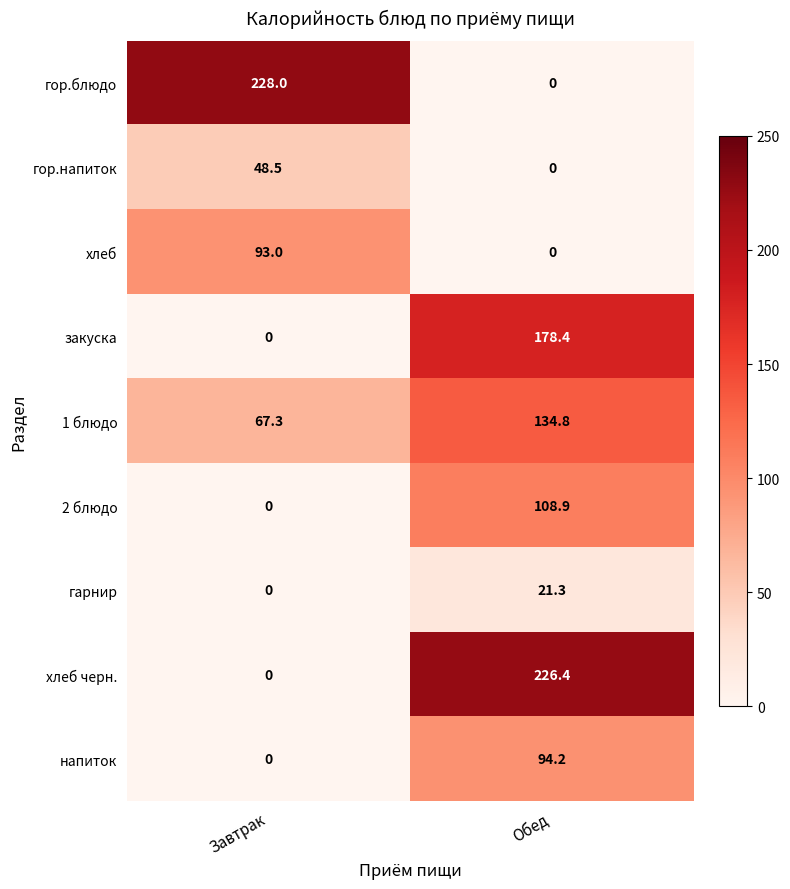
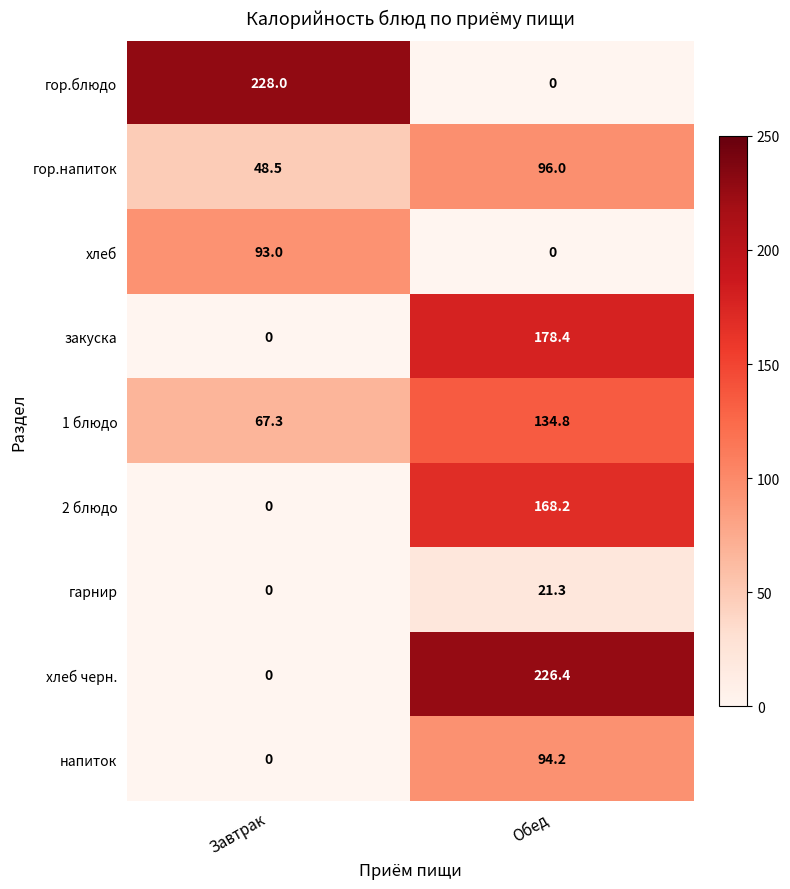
  {
    "гор.блюдо": {
      "Завтрак": 228.0,
      "Обед": 0
    },
    "гор.напиток": {
      "Завтрак": 48.5,
-     "Обед": 0
+     "Обед": 96.0
    },
    "хлеб": {
      "Завтрак": 93.0,
      "Обед": 0
    },
    "закуска": {
      "Завтрак": 0,
      "Обед": 178.4
    },
    "1 блюдо": {
      "Завтрак": 67.3,
      "Обед": 134.8
    },
    "2 блюдо": {
      "Завтрак": 0,
-     "Обед": 108.9
+     "Обед": 168.2
    },
    "гарнир": {
      "Завтрак": 0,
      "Обед": 21.3
    },
    "хлеб черн.": {
      "Завтрак": 0,
      "Обед": 226.4
    },
    "напиток": {
      "Завтрак": 0,
      "Обед": 94.2
    }
  }
